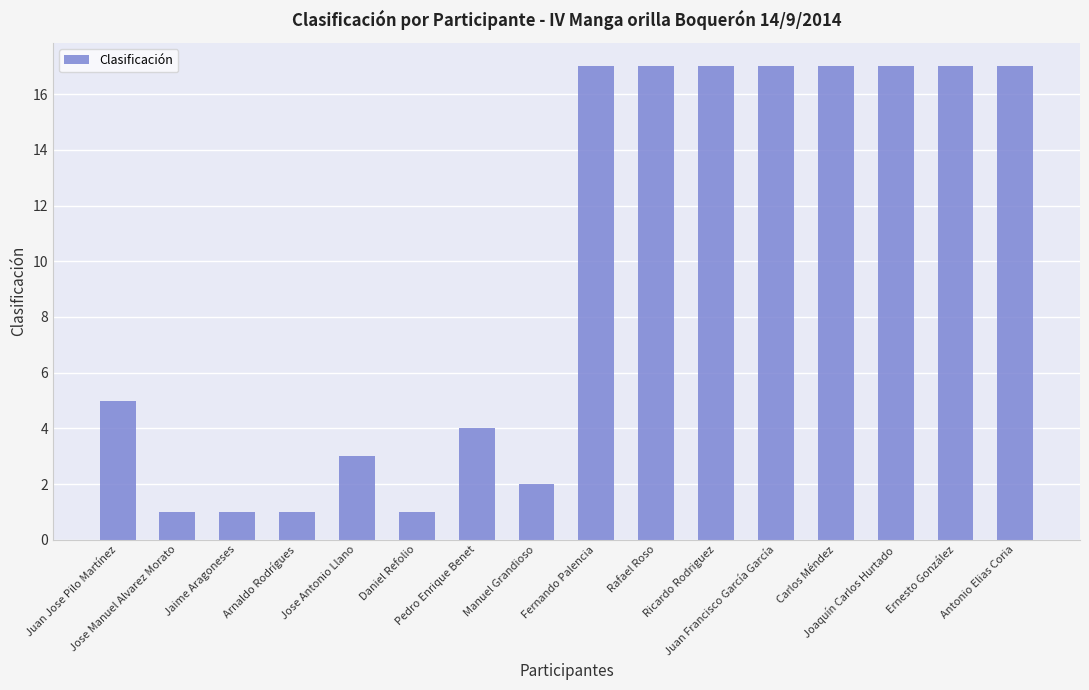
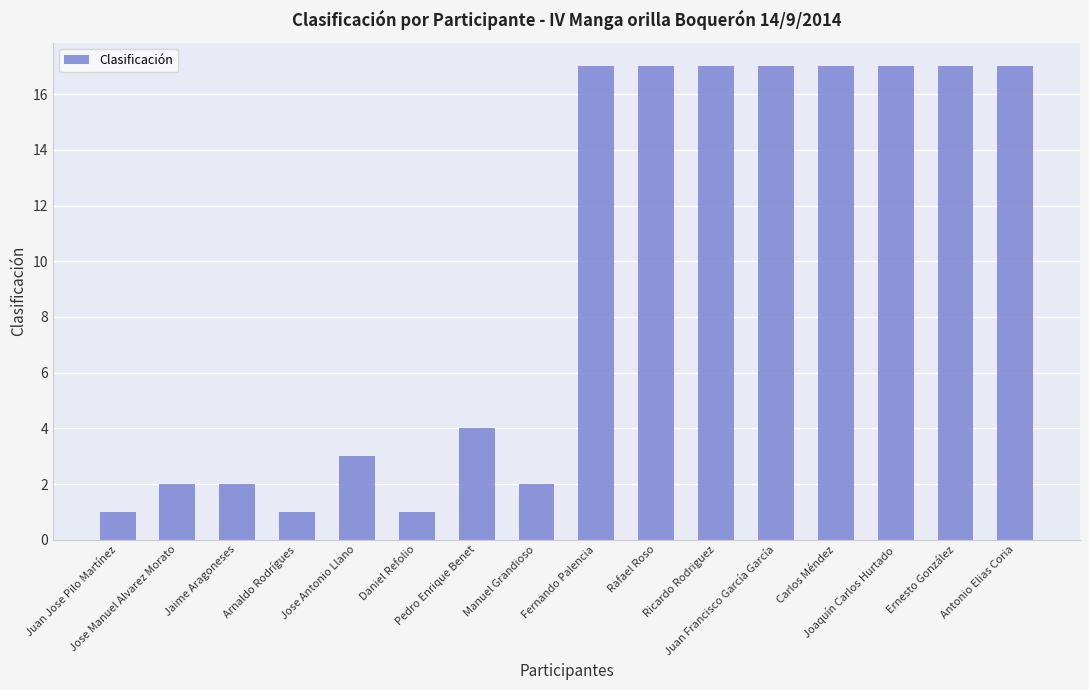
  {
-   "Juan Jose Pilo Martínez": 5,
-   "Jose Manuel Alvarez Morato": 1,
-   "Jaime Aragoneses": 1,
+   "Juan Jose Pilo Martínez": 1,
+   "Jose Manuel Alvarez Morato": 2,
+   "Jaime Aragoneses": 2,
    "Arnaldo Rodrígues": 1,
    "Jose Antonio Llano": 3,
    "Daniel Refolio": 1,
    "Pedro Enrique Benet": 4,
    "Manuel Grandioso": 2,
    "Fernando Palencia": 17,
    "Rafael Roso": 17,
    "Ricardo Rodriguez": 17,
    "Juan Francisco García García": 17,
    "Carlos Méndez": 17,
    "Joaquín Carlos Hurtado": 17,
    "Ernesto González": 17,
    "Antonio Elias Coria": 17
  }
